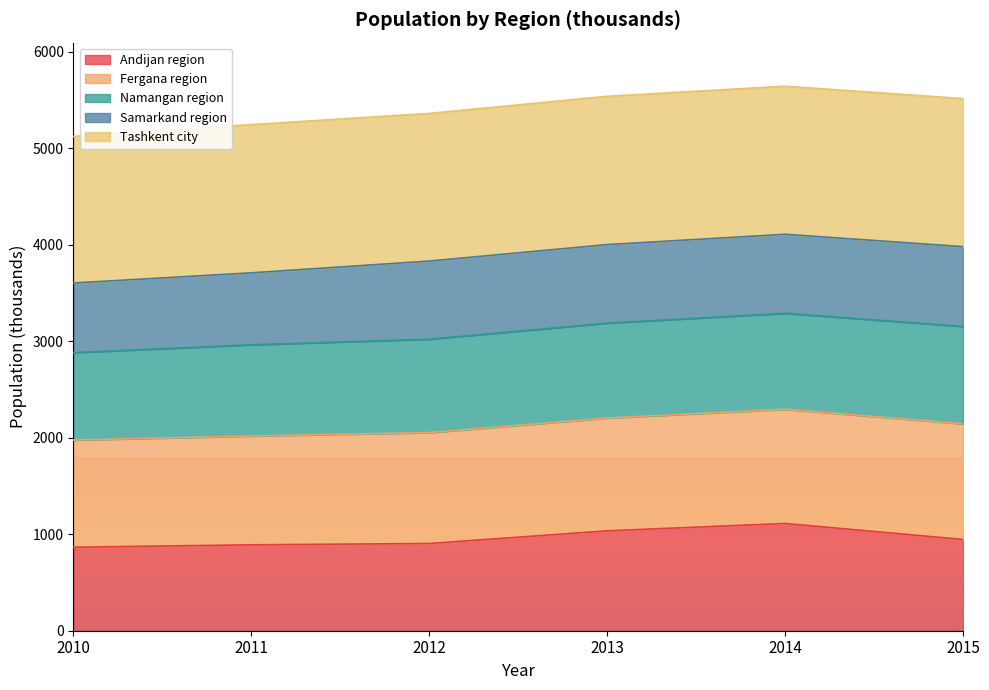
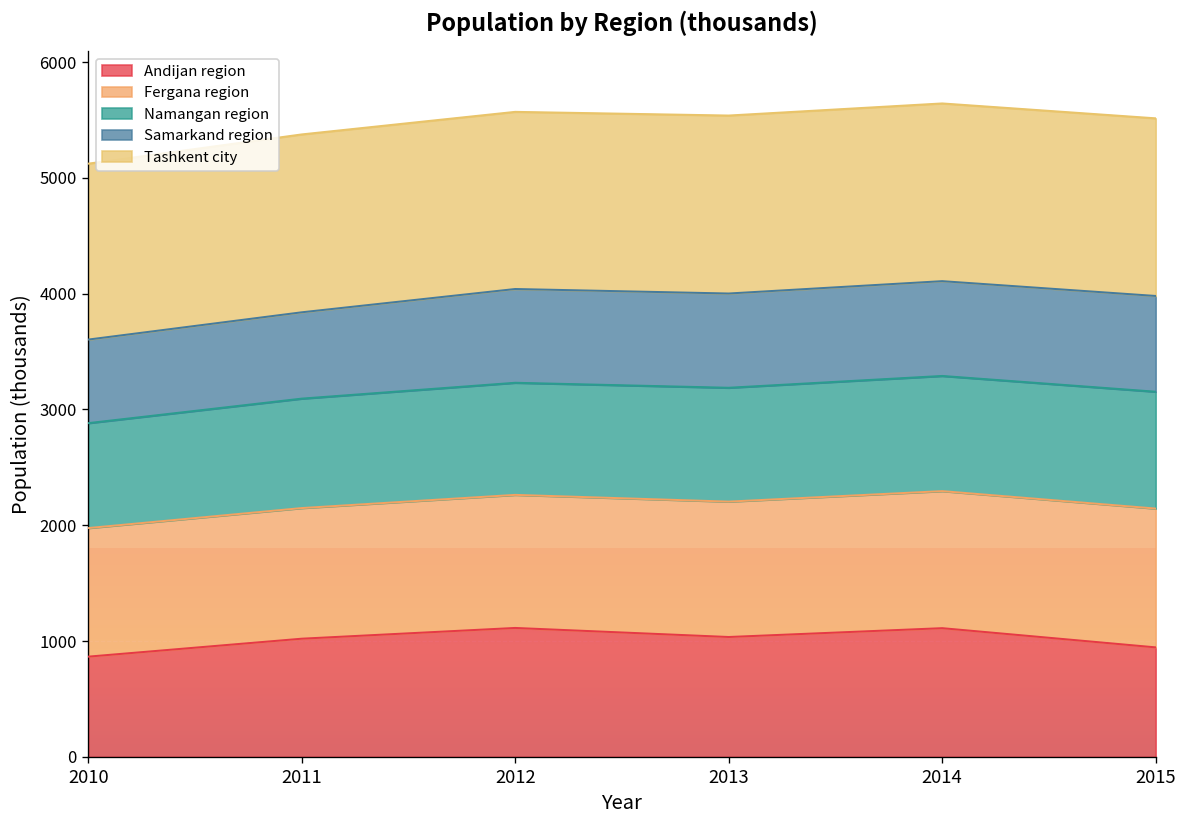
  {
    "Andijan region": {
      "2010": 900,
-     "2011": 900,
-     "2012": 900,
+     "2011": 1000,
+     "2012": 1100,
      "2013": 1000,
      "2014": 1100,
      "2015": 900
    }
  }
